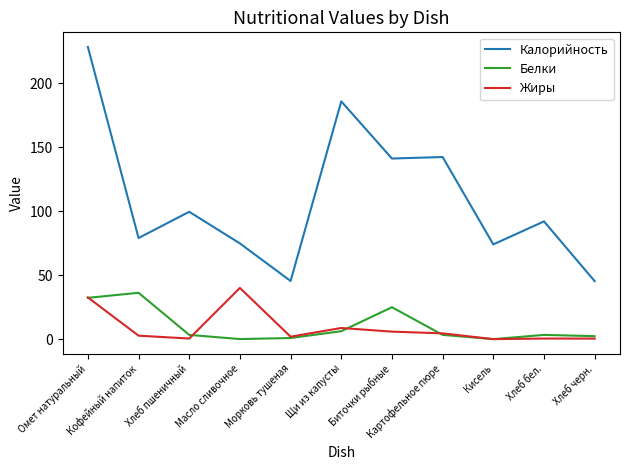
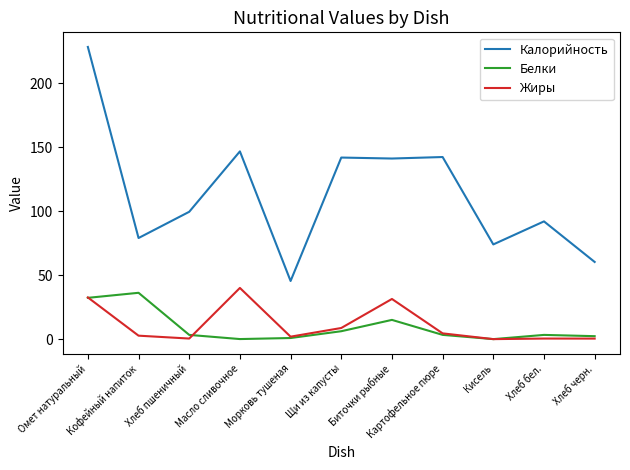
  {
    "Калорийность": {
      "Омет натуральный": 228,
      "Кофейный напиток": 79,
      "Хлеб пшеничный": 100,
-     "Масло сливочное": 75,
+     "Масло сливочное": 147,
      "Морковь тушеная": 45,
-     "Щи из капусты": 186,
+     "Щи из капусты": 142,
      "Биточки рыбные": 141,
      "Картофельное пюре": 142,
      "Кисель": 74,
      "Хлеб бел.": 92,
-     "Хлеб черн.": 45
+     "Хлеб черн.": 60
    },
    "Белки": {
      "Кофейный напиток": 36,
      "Хлеб пшеничный": 3,
      "Масло сливочное": 0,
      "Щи из капусты": 6,
-     "Биточки рыбные": 25,
+     "Биточки рыбные": 15,
      "Хлеб бел.": 3
    },
    "Жиры": {
      "Кофейный напиток": 3,
      "Хлеб пшеничный": 0,
      "Масло сливочное": 40,
      "Щи из капусты": 9,
-     "Биточки рыбные": 6,
+     "Биточки рыбные": 31,
      "Хлеб бел.": 0
    }
  }
